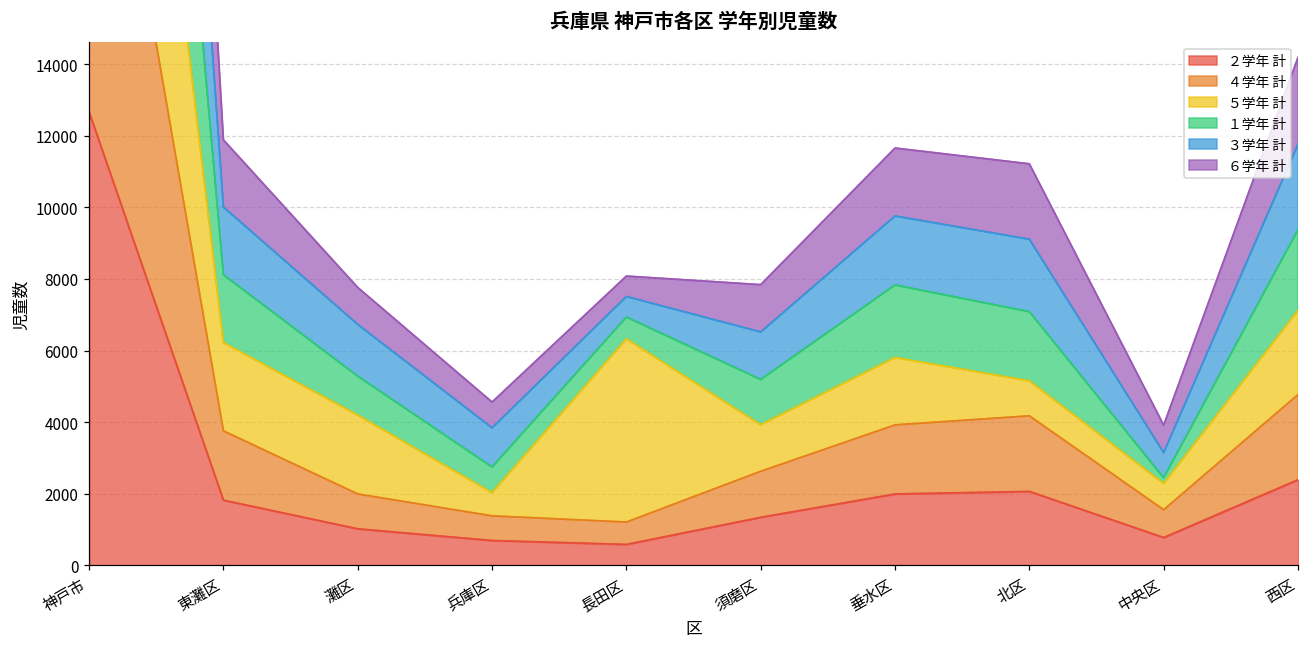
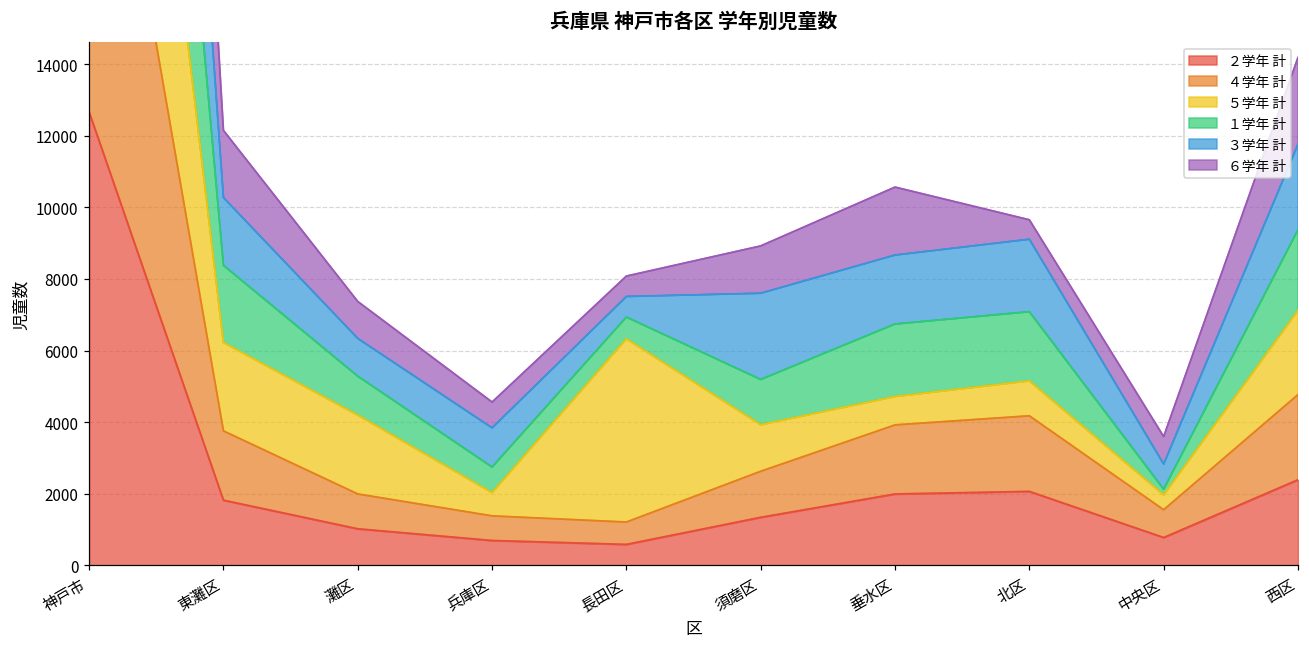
  {
    "５学年 計": {
      "東灘区": 2500,
      "灘区": 2200,
      "兵庫区": 600,
      "長田区": 5100,
      "須磨区": 1300,
-     "垂水区": 1900,
+     "垂水区": 800,
      "北区": 1000,
-     "中央区": 700,
+     "中央区": 400,
      "西区": 2400
    },
    "１学年 計": {
-     "東灘区": 1900,
+     "東灘区": 2200,
      "灘区": 1100,
      "兵庫区": 700,
      "長田区": 600,
      "須磨区": 1300,
      "垂水区": 2000,
      "北区": 1900,
      "中央区": 200,
      "西区": 2300
    },
    "３学年 計": {
      "東灘区": 1900,
-     "灘区": 1400,
+     "灘区": 1100,
      "兵庫区": 1100,
      "長田区": 600,
-     "須磨区": 1300,
+     "須磨区": 2400,
      "垂水区": 1900,
      "北区": 2000,
      "中央区": 700,
      "西区": 2400
    },
    "６学年 計": {
      "東灘区": 1900,
      "灘区": 1000,
      "兵庫区": 700,
      "長田区": 600,
      "須磨区": 1300,
      "垂水区": 1900,
-     "北区": 2100,
+     "北区": 500,
      "中央区": 800,
      "西区": 2400
    }
  }
